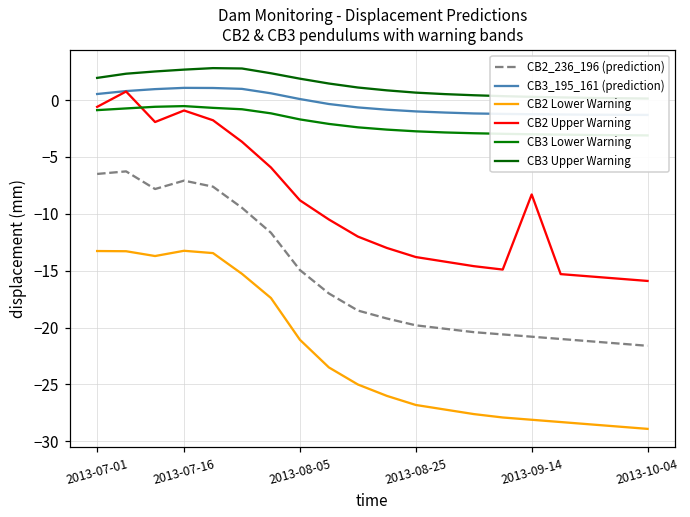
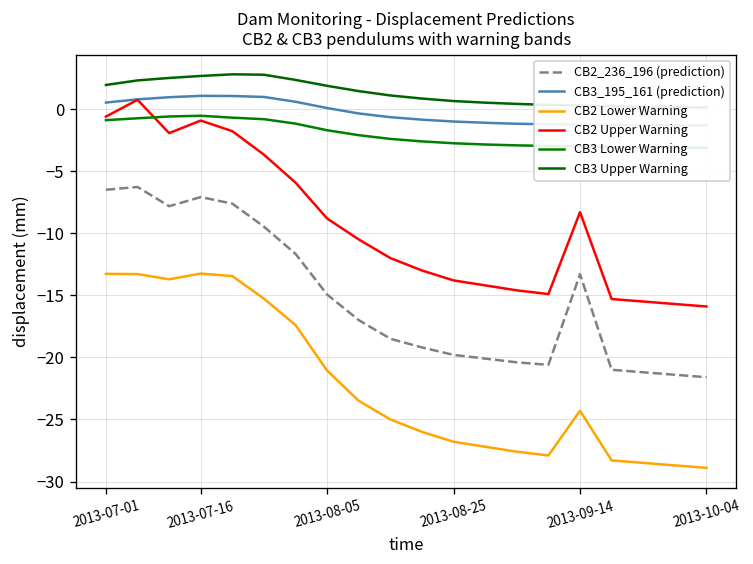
  {
    "CB2_236_196 (prediction)": {
      "2013-07-01": -6.5,
      "2013-07-16": -7.1,
      "2013-08-05": -14.9,
      "2013-08-25": -19.8,
-     "2013-09-14": -20.8,
+     "2013-09-14": -13.3,
      "2013-10-04": -21.6
    },
    "CB3_195_161 (prediction)": {
      "2013-07-01": 0.5,
      "2013-07-16": 1.1,
      "2013-08-05": 0.1,
      "2013-08-25": -1.0
    },
    "CB2 Lower Warning": {
      "2013-07-01": -13.3,
      "2013-07-16": -13.2,
      "2013-08-05": -21.1,
      "2013-08-25": -26.8,
-     "2013-09-14": -28.1,
+     "2013-09-14": -24.3,
      "2013-10-04": -28.9
    },
    "CB2 Upper Warning": {
      "2013-07-01": -0.6,
      "2013-07-16": -0.9,
      "2013-08-05": -8.8,
      "2013-08-25": -13.8,
      "2013-09-14": -8.3,
      "2013-10-04": -15.9
    }
  }
